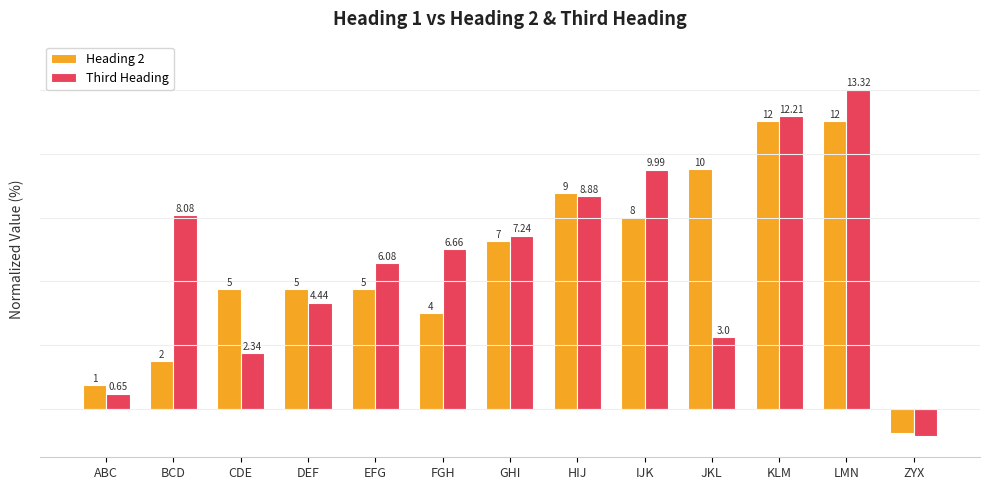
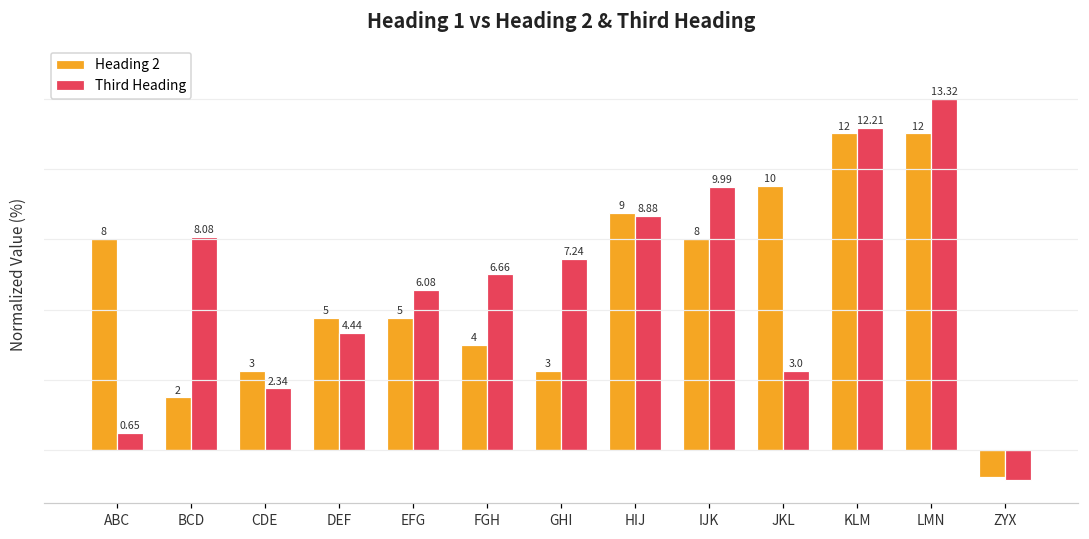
  {
    "Heading 2": {
-     "ABC": 1,
-     "CDE": 5,
-     "GHI": 7
+     "ABC": 8,
+     "CDE": 3,
+     "GHI": 3
    }
  }
